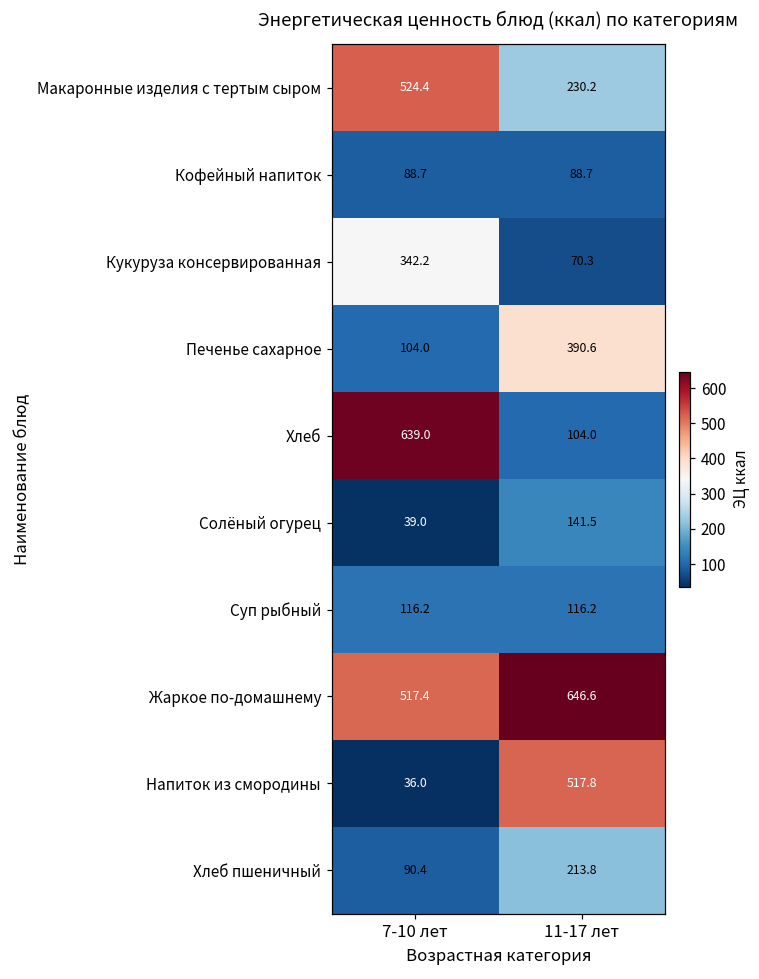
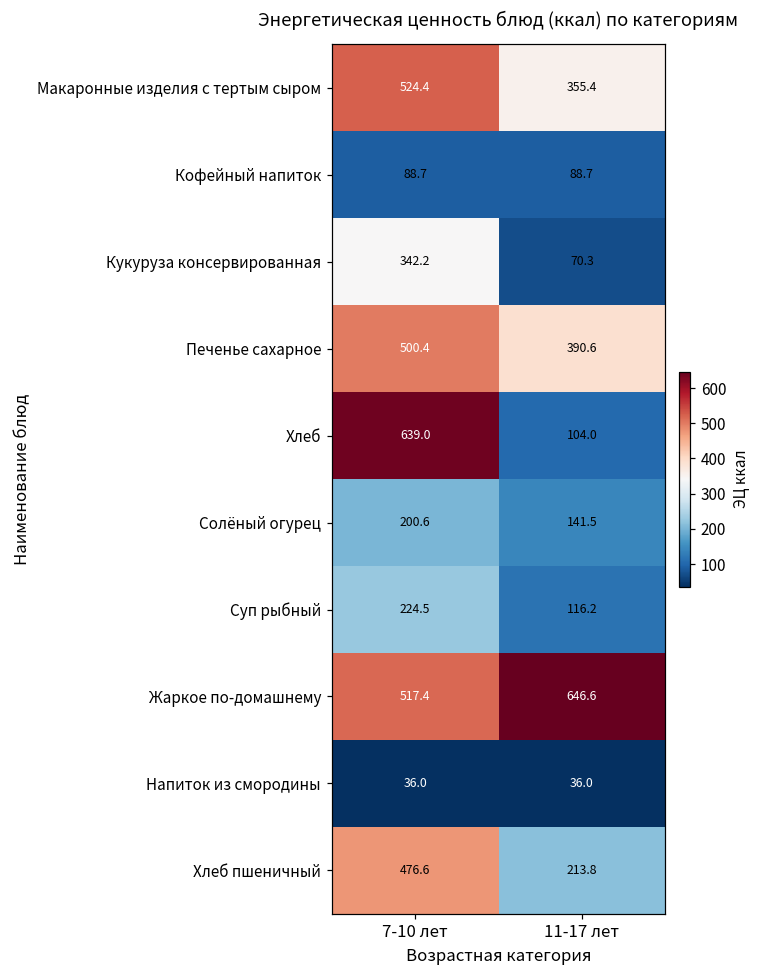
  {
    "Макаронные изделия с тертым сыром": {
      "7-10 лет": 524.4,
-     "11-17 лет": 230.2
+     "11-17 лет": 355.4
    },
    "Кофейный напиток": {
      "7-10 лет": 88.7,
      "11-17 лет": 88.7
    },
    "Кукуруза консервированная": {
      "7-10 лет": 342.2,
      "11-17 лет": 70.3
    },
    "Печенье сахарное": {
-     "7-10 лет": 104.0,
+     "7-10 лет": 500.4,
      "11-17 лет": 390.6
    },
    "Хлеб": {
      "7-10 лет": 639.0,
      "11-17 лет": 104.0
    },
    "Солёный огурец": {
-     "7-10 лет": 39.0,
+     "7-10 лет": 200.6,
      "11-17 лет": 141.5
    },
    "Суп рыбный": {
-     "7-10 лет": 116.2,
+     "7-10 лет": 224.5,
      "11-17 лет": 116.2
    },
    "Жаркое по-домашнему": {
      "7-10 лет": 517.4,
      "11-17 лет": 646.6
    },
    "Напиток из смородины": {
      "7-10 лет": 36.0,
-     "11-17 лет": 517.8
+     "11-17 лет": 36.0
    },
    "Хлеб пшеничный": {
-     "7-10 лет": 90.4,
+     "7-10 лет": 476.6,
      "11-17 лет": 213.8
    }
  }
